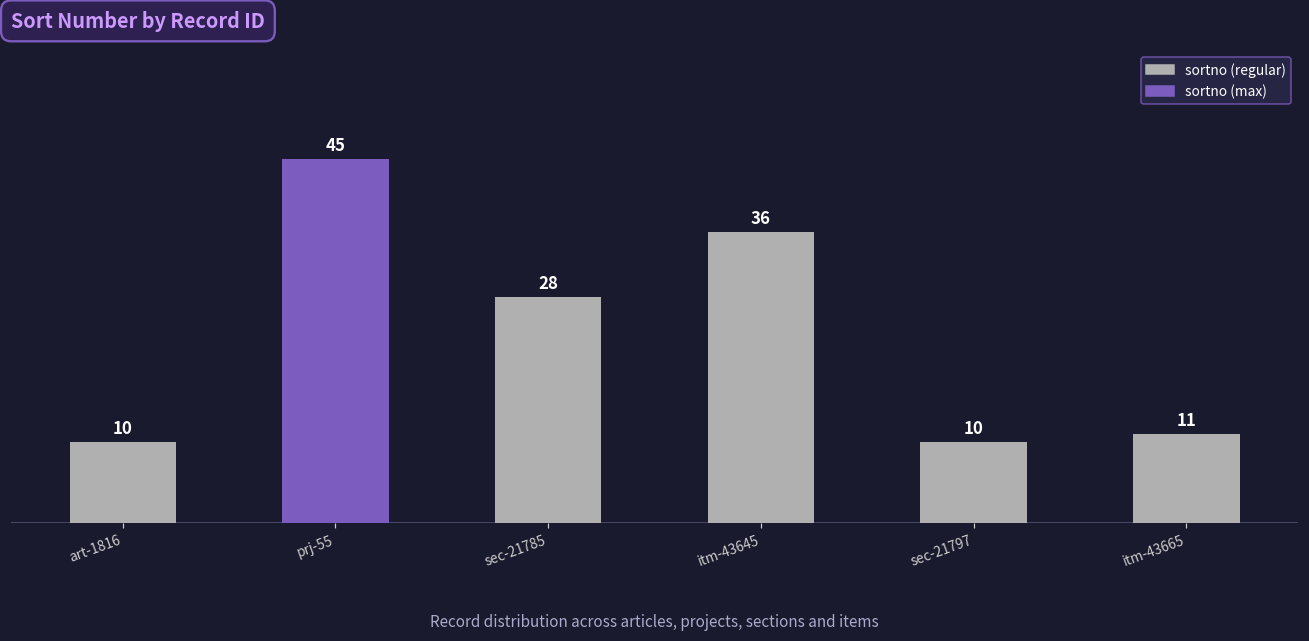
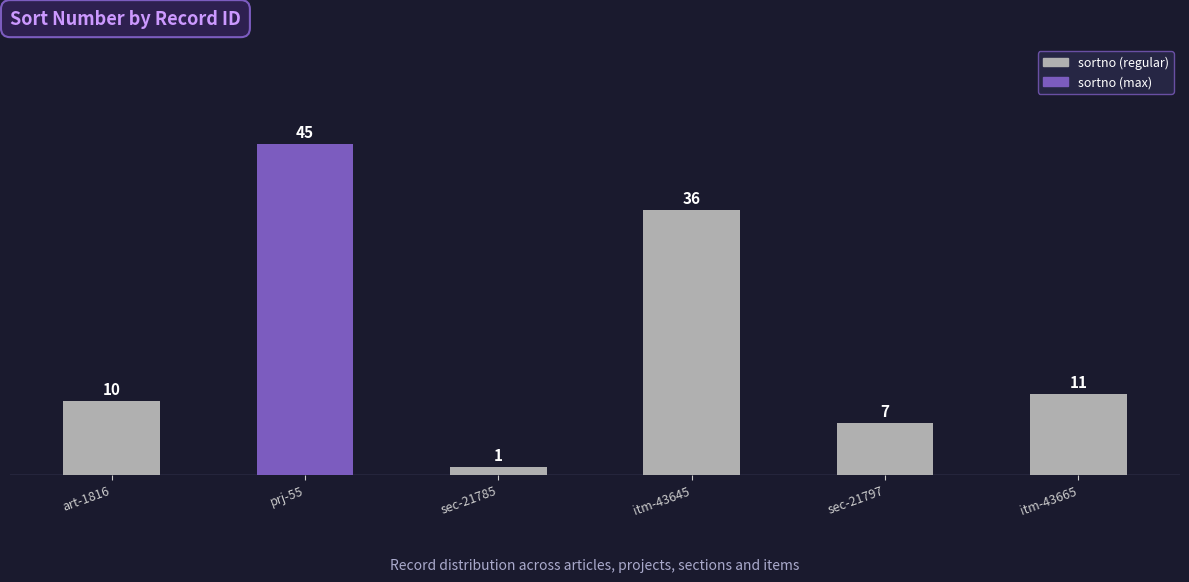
  {
    "art-1816": 10,
    "prj-55": 45,
-   "sec-21785": 28,
+   "sec-21785": 1,
    "itm-43645": 36,
-   "sec-21797": 10,
+   "sec-21797": 7,
    "itm-43665": 11
  }
